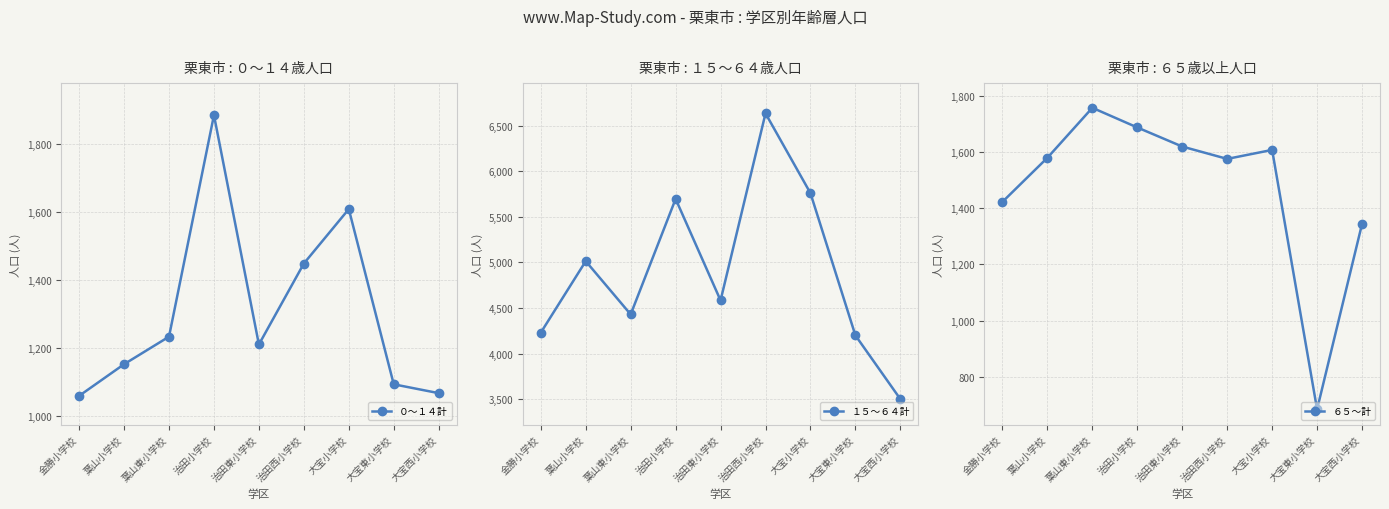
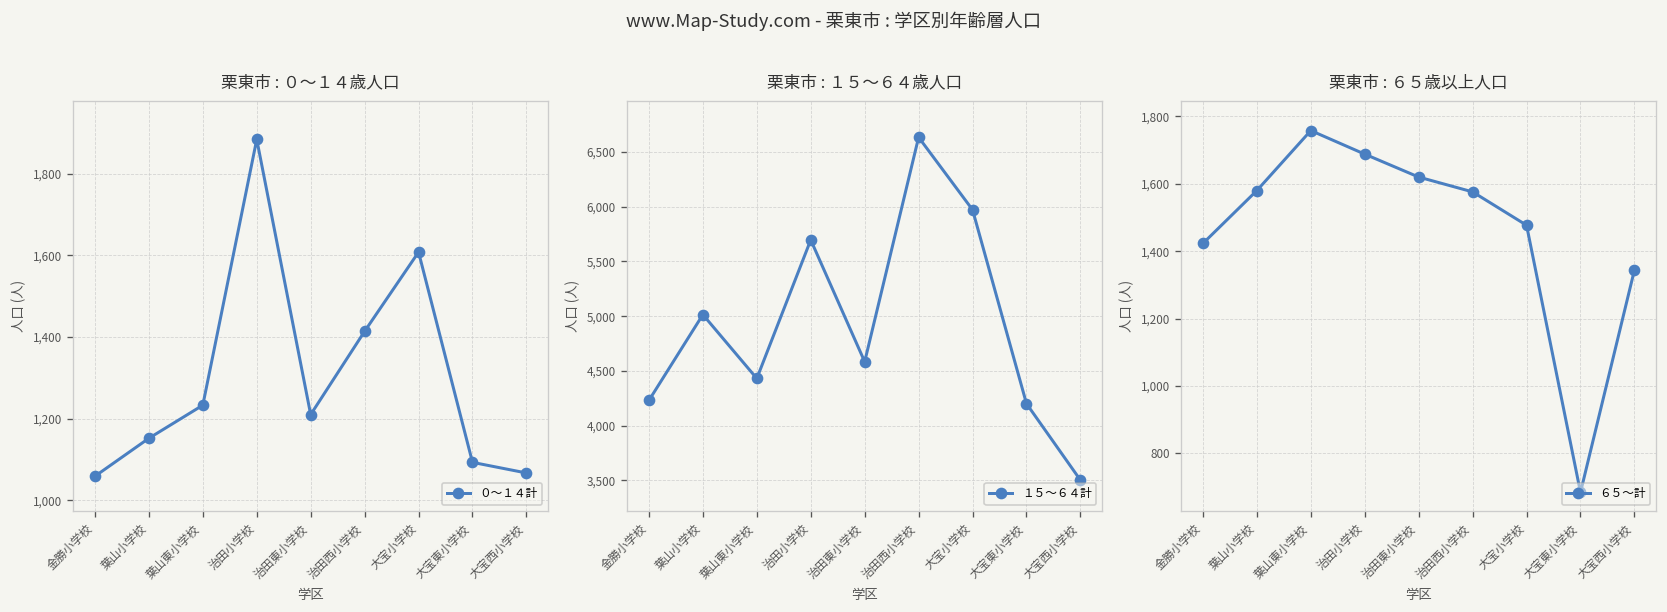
  {
    "栗東市 : ０～１４歳人口": {
      "金勝小学校": "1,060",
      "葉山小学校": "1,150",
      "葉山東小学校": "1,230",
      "治田小学校": "1,880",
      "治田東小学校": "1,210",
-     "治田西小学校": "1,450",
+     "治田西小学校": "1,410",
      "大宝小学校": "1,610",
      "大宝東小学校": "1,090",
      "大宝西小学校": "1,070"
    },
    "栗東市 : １５～６４歳人口": {
      "金勝小学校": "4,200",
      "葉山小学校": "5,000",
      "葉山東小学校": "4,400",
      "治田小学校": "5,700",
      "治田東小学校": "4,600",
      "治田西小学校": "6,600",
-     "大宝小学校": "5,800",
+     "大宝小学校": "6,000",
      "大宝東小学校": "4,200",
      "大宝西小学校": "3,500"
    },
    "栗東市 : ６５歳以上人口": {
      "金勝小学校": "1,420",
      "葉山小学校": "1,580",
      "葉山東小学校": "1,760",
      "治田小学校": "1,690",
      "治田東小学校": "1,620",
      "治田西小学校": "1,580",
-     "大宝小学校": "1,610",
+     "大宝小学校": "1,480",
      "大宝西小学校": "1,340"
    }
  }
